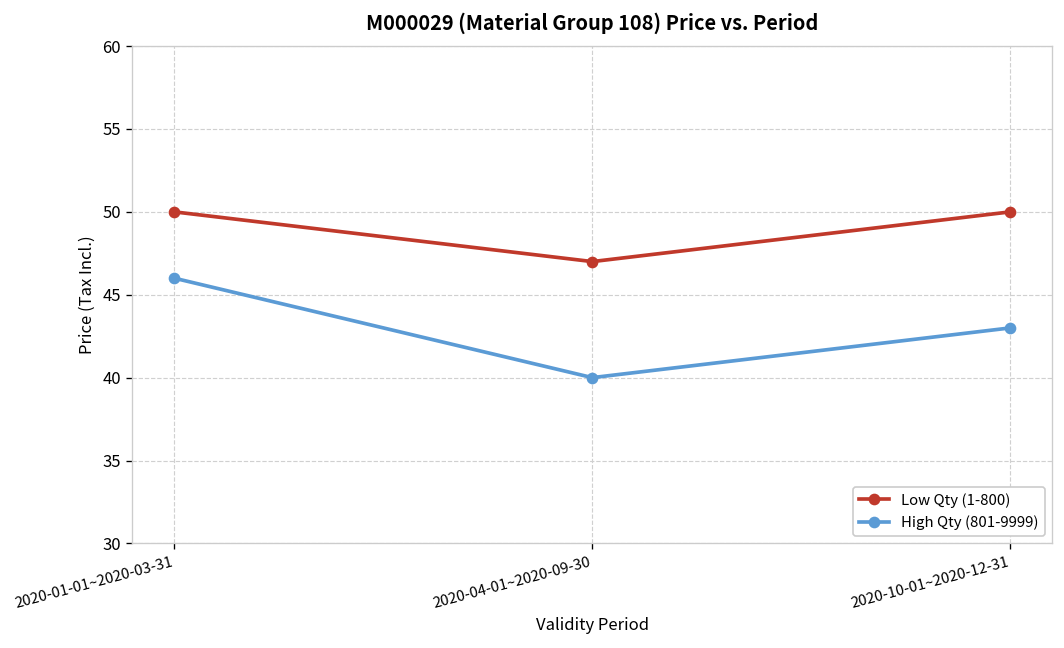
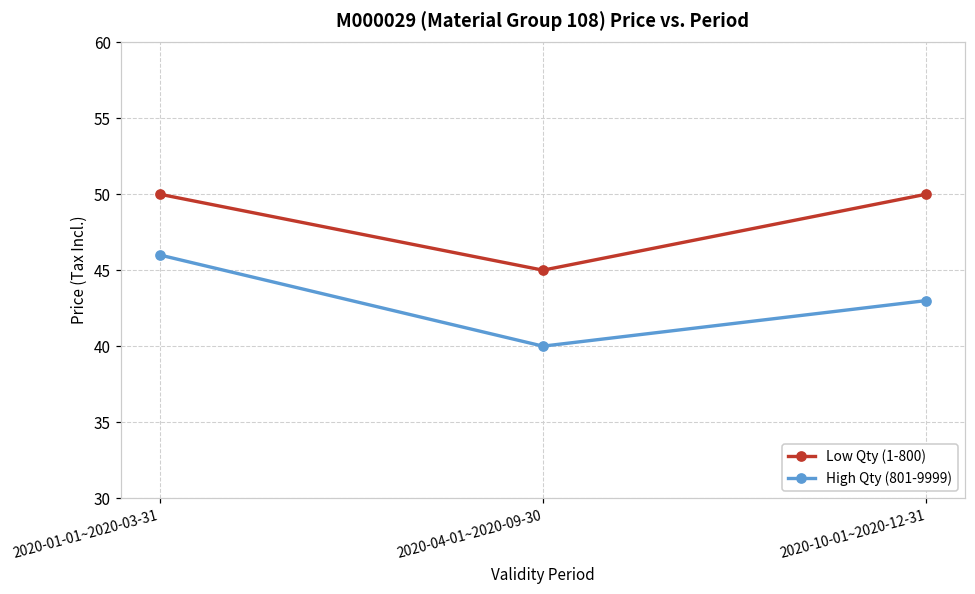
  {
    "Low Qty (1-800)": {
      "2020-01-01~2020-03-31": 50,
-     "2020-04-01~2020-09-30": 47,
+     "2020-04-01~2020-09-30": 45,
      "2020-10-01~2020-12-31": 50
    },
    "High Qty (801-9999)": {
      "2020-01-01~2020-03-31": 46,
      "2020-04-01~2020-09-30": 40,
      "2020-10-01~2020-12-31": 43
    }
  }
